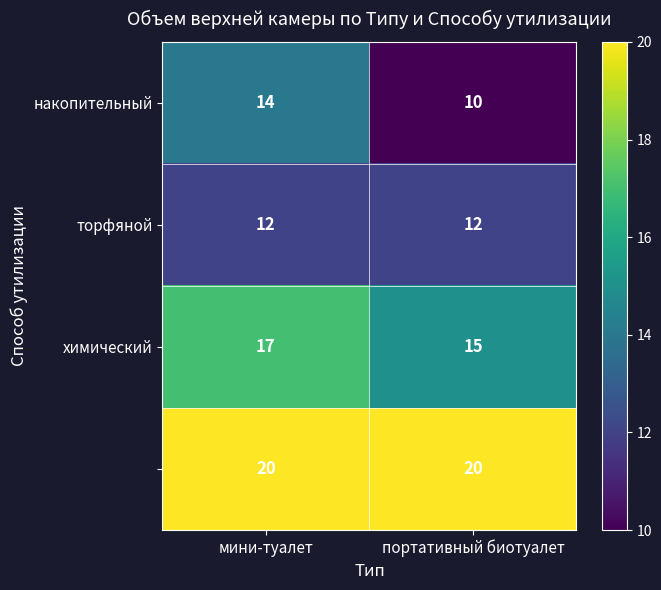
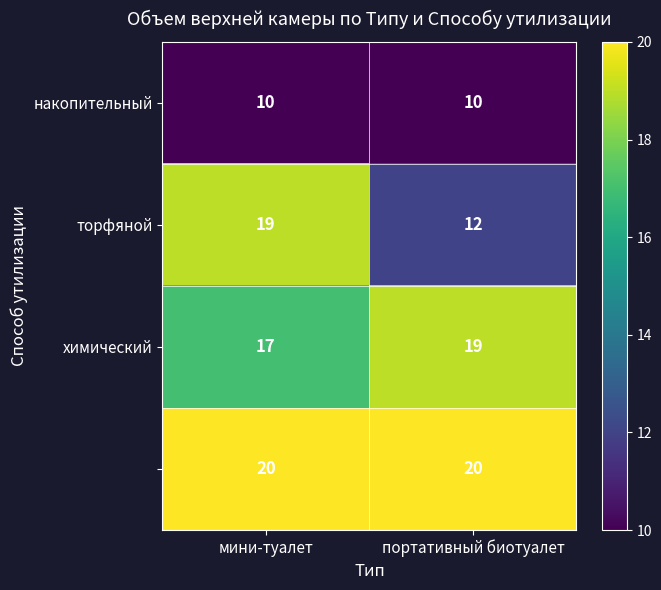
  {
    "накопительный": {
-     "мини-туалет": 14,
+     "мини-туалет": 10,
      "портативный биотуалет": 10
    },
    "торфяной": {
-     "мини-туалет": 12,
+     "мини-туалет": 19,
      "портативный биотуалет": 12
    },
    "химический": {
      "мини-туалет": 17,
-     "портативный биотуалет": 15
+     "портативный биотуалет": 19
    }
  }
